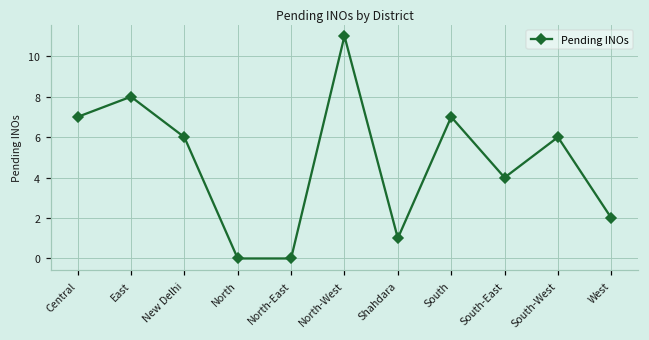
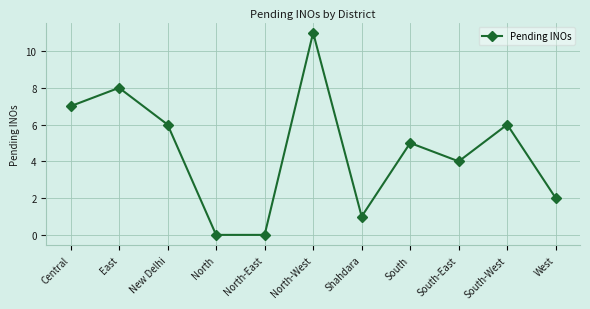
  {
    "Central": 7,
    "East": 8,
    "New Delhi": 6,
    "North": 0,
    "North-East": 0,
    "North-West": 11,
    "Shahdara": 1,
-   "South": 7,
+   "South": 5,
    "South-East": 4,
    "South-West": 6,
    "West": 2
  }
